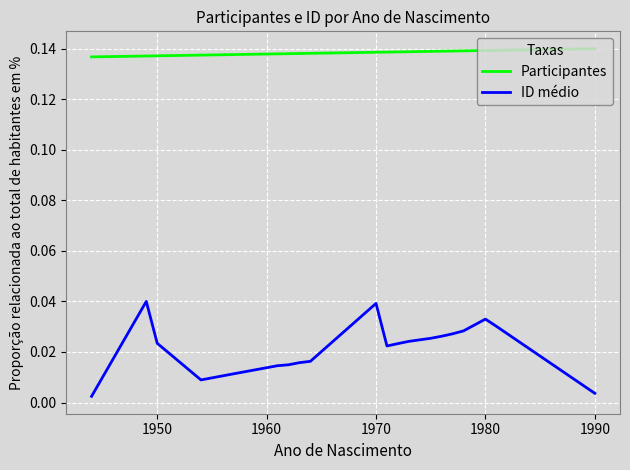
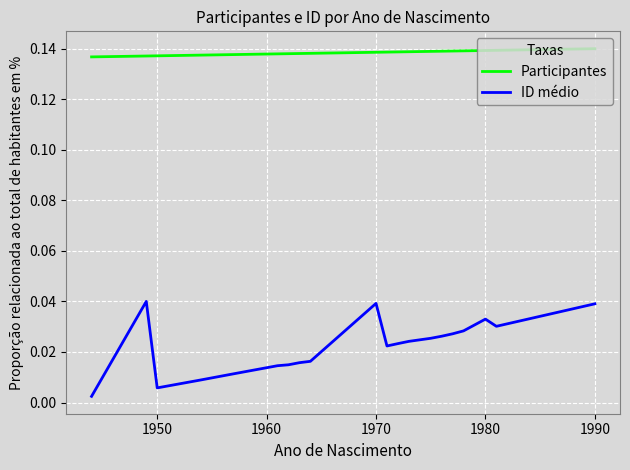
  {
    "Participantes": {
      "1950": 0.137,
      "1970": 0.139
    },
    "ID médio": {
-     "1950": 0.023,
+     "1950": 0.006,
      "1970": 0.039,
      "1980": 0.033,
-     "1990": 0.004
+     "1990": 0.039
    }
  }
